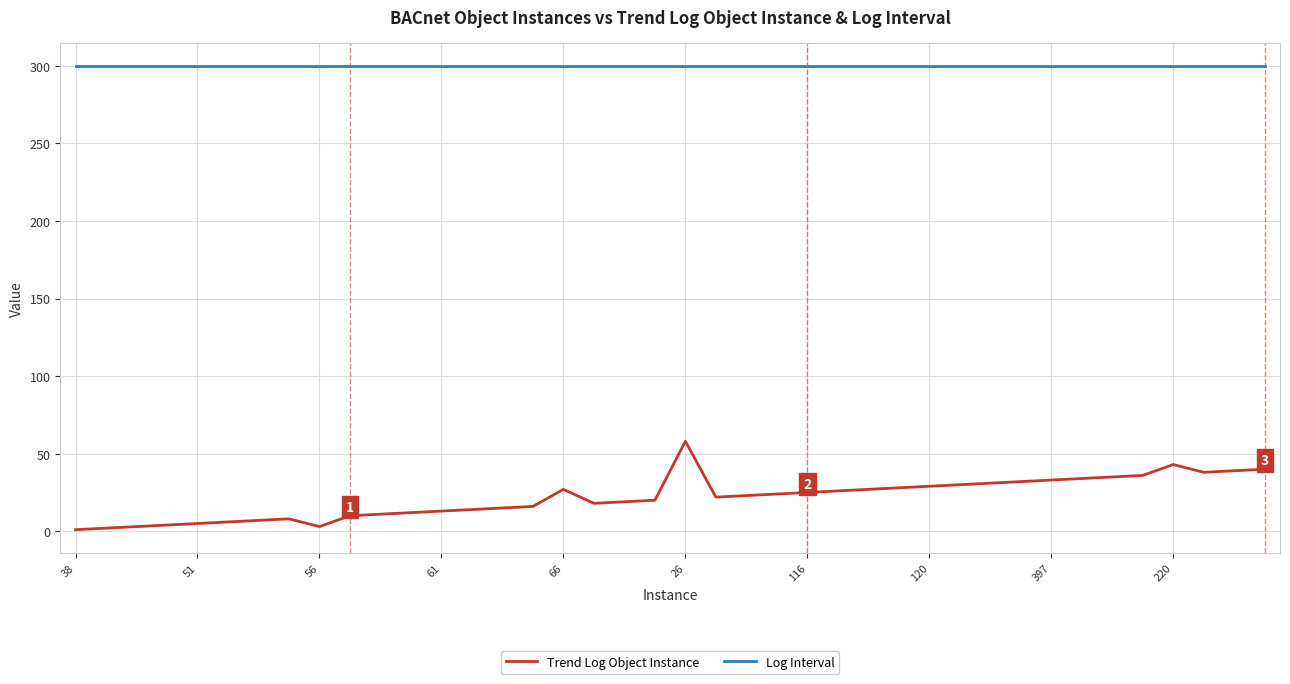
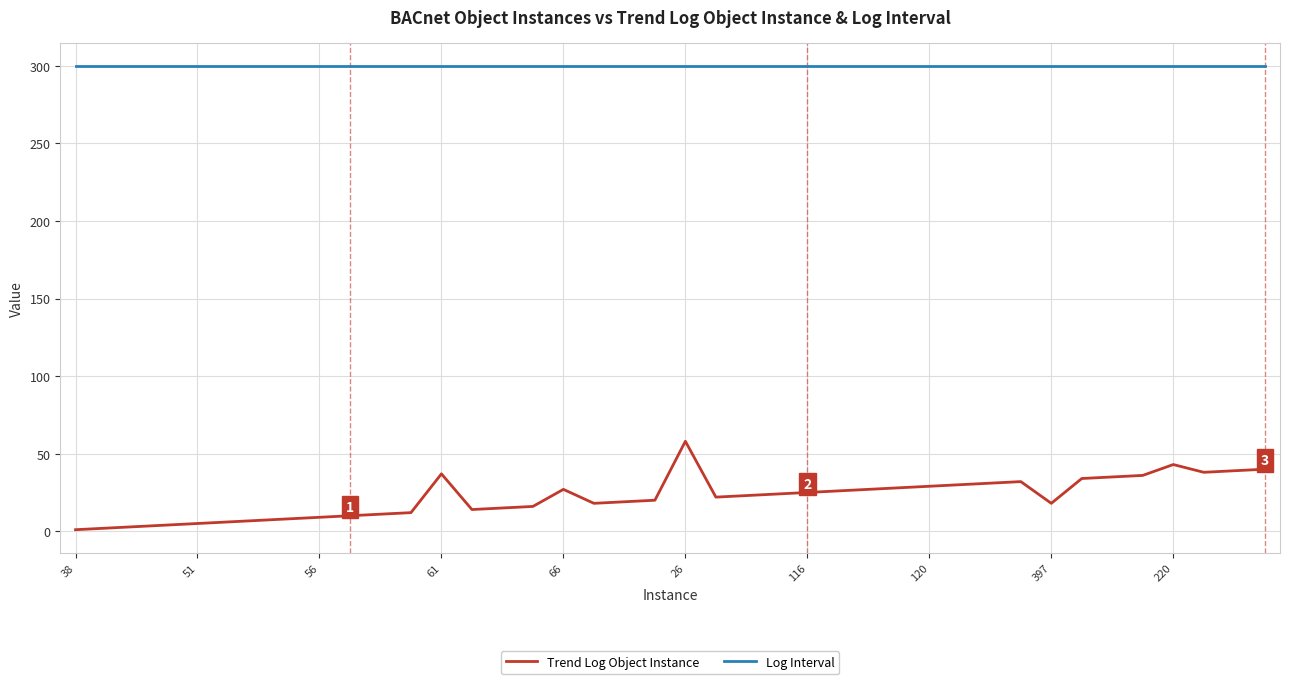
  {
    "Trend Log Object Instance": {
      "38": 1,
      "51": 5,
-     "56": 3,
-     "61": 13,
+     "56": 9,
+     "61": 37,
      "66": 27,
      "26": 58,
      "120": 29,
-     "397": 33,
+     "397": 18,
      "220": 43
    },
    "Log Interval": {
      "38": 300,
      "51": 300,
      "56": 300,
      "61": 300,
      "66": 300,
      "26": 300,
      "116": 300,
      "120": 300,
      "397": 300,
      "220": 300
    }
  }
